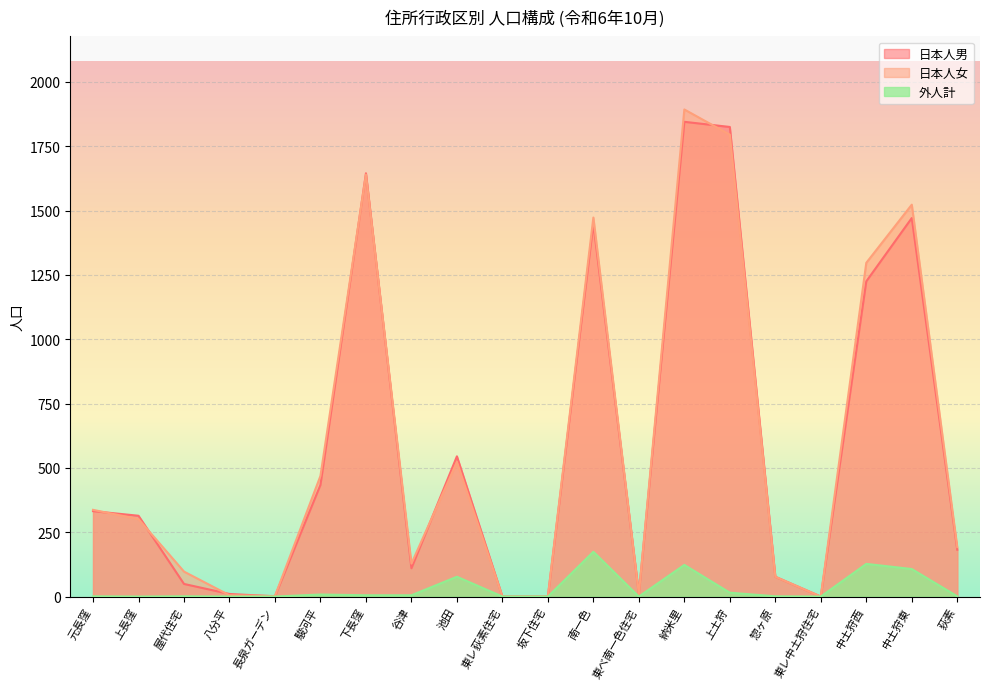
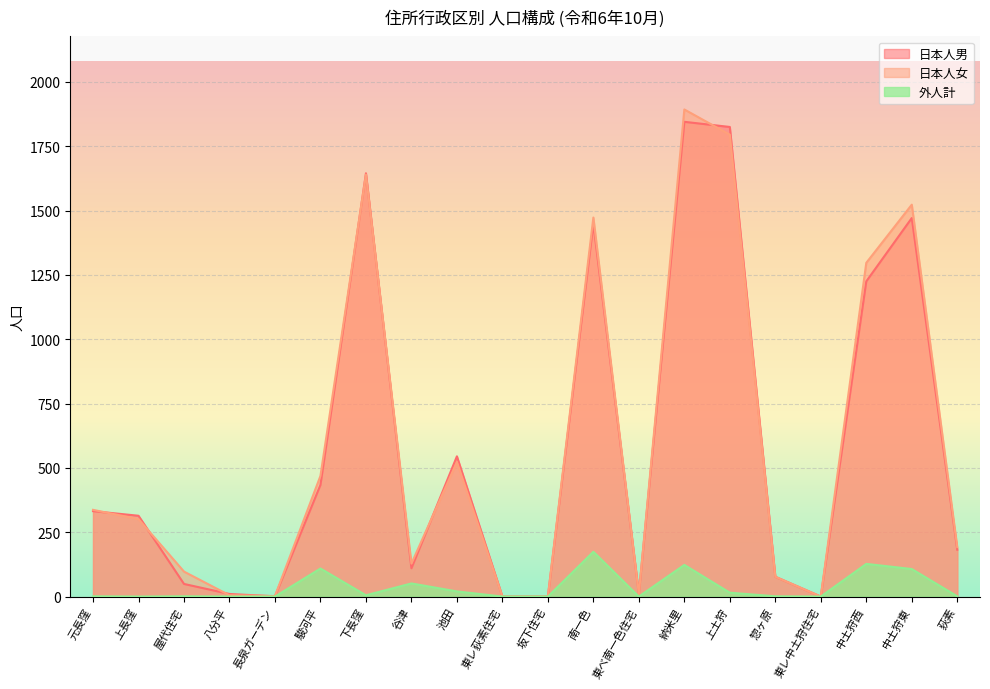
  {
    "外人計": {
      "元長窪": 0,
      "上長窪": 0,
      "屋代住宅": 0,
-     "駿河平": 10,
+     "駿河平": 110,
      "下長窪": 10,
-     "谷津": 10,
-     "池田": 80,
+     "谷津": 50,
+     "池田": 20,
      "南一色": 170,
      "納米里": 120,
      "上土狩": 20,
      "惣ヶ原": 0,
      "中土狩西": 130,
      "中土狩東": 110,
      "荻素": 0
    }
  }
